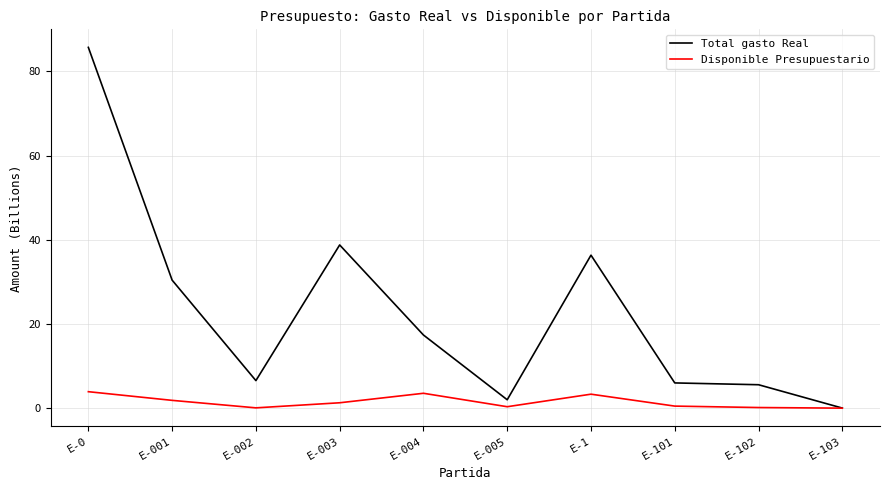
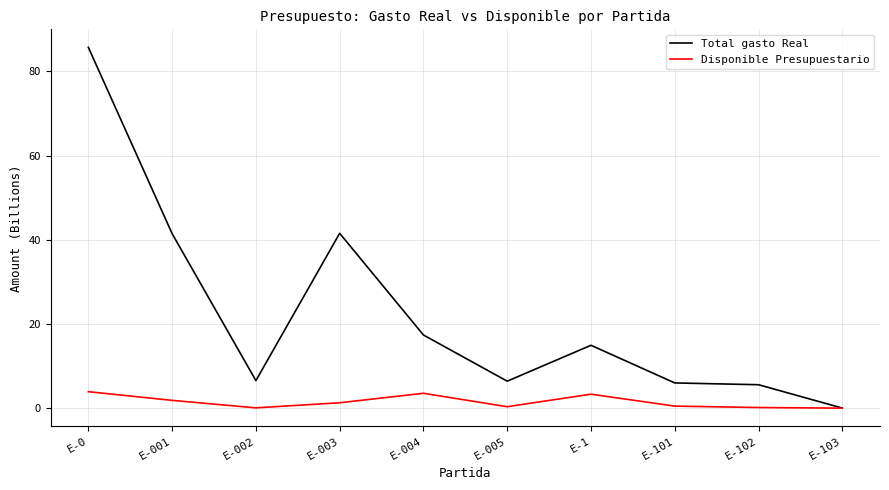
  {
    "Total gasto Real": {
      "E-0": 86,
-     "E-001": 30,
+     "E-001": 41,
      "E-002": 7,
-     "E-003": 39,
+     "E-003": 42,
      "E-004": 17,
-     "E-005": 2,
-     "E-1": 36,
+     "E-005": 6,
+     "E-1": 15,
      "E-101": 6,
      "E-102": 6
    },
    "Disponible Presupuestario": {
      "E-0": 4,
      "E-001": 2,
      "E-002": 0,
      "E-003": 1,
      "E-004": 4,
      "E-005": 0,
      "E-1": 3,
      "E-101": 0,
      "E-102": 0
    }
  }
